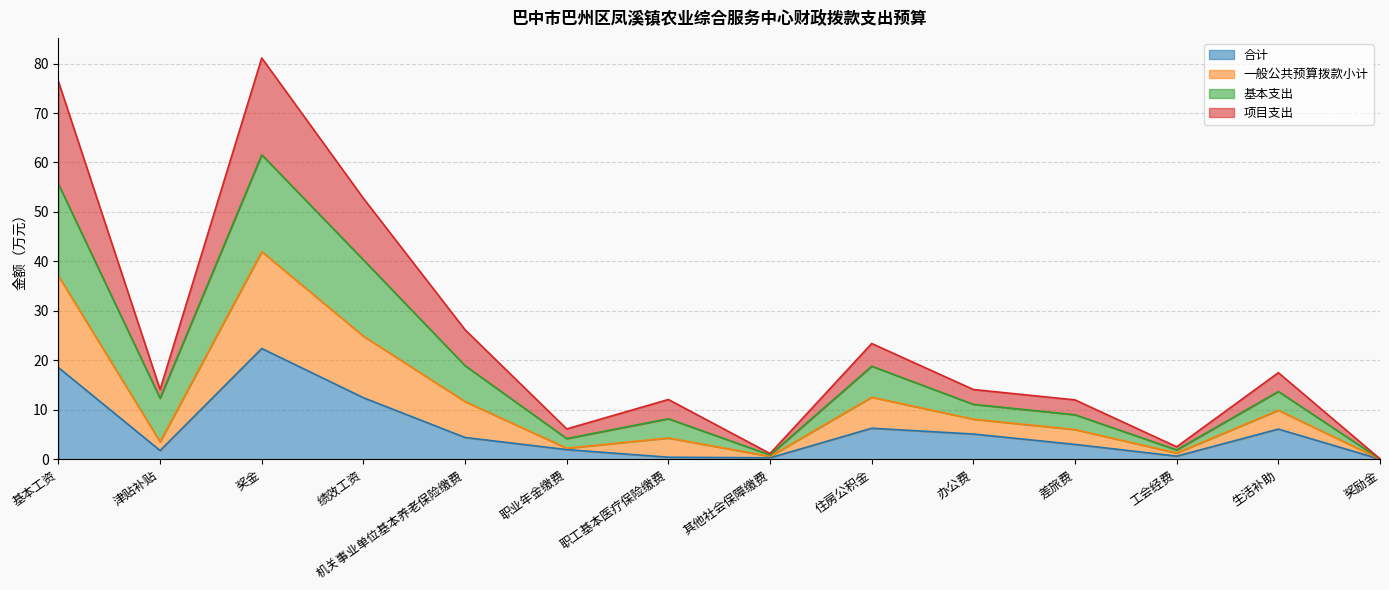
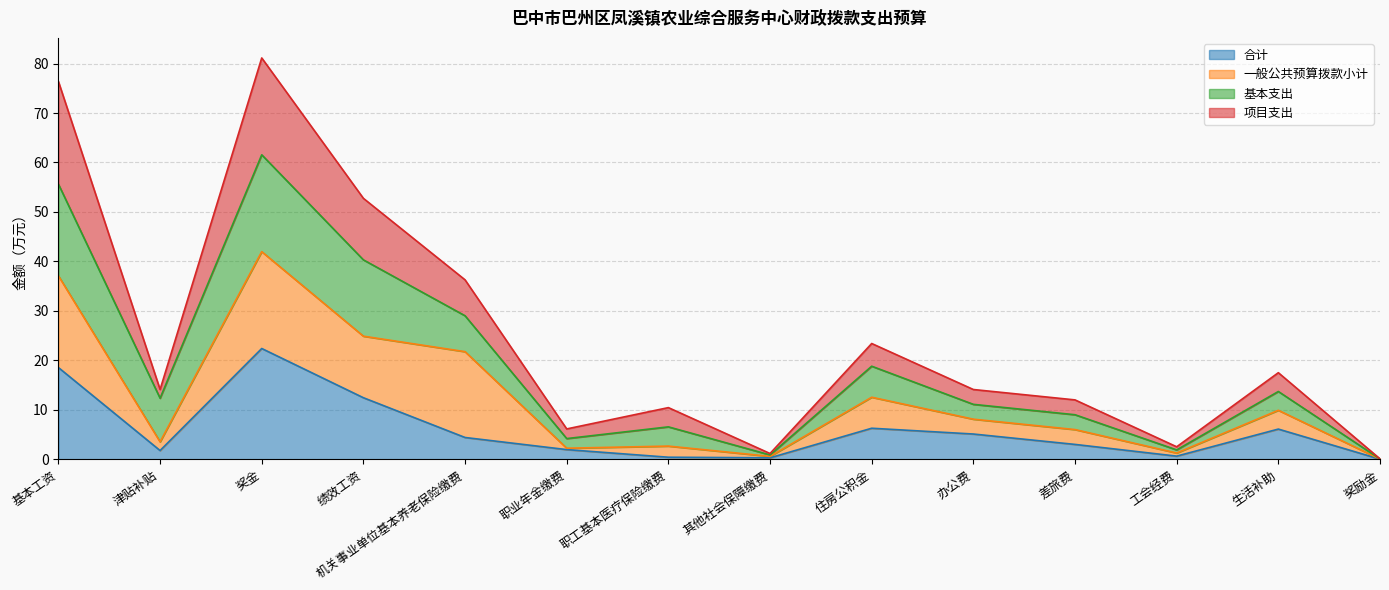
  {
    "合计": {
      "基本工资": 19,
      "津贴补贴": 2,
      "奖金": 22,
      "绩效工资": 12,
      "机关事业单位基本养老保险缴费": 4,
      "职工基本医疗保险缴费": 0,
      "住房公积金": 6,
      "办公费": 5,
      "差旅费": 3,
      "工会经费": 1,
      "生活补助": 6
    },
    "一般公共预算拨款小计": {
      "基本工资": 19,
      "津贴补贴": 2,
      "奖金": 20,
      "绩效工资": 12,
-     "机关事业单位基本养老保险缴费": 7,
-     "职工基本医疗保险缴费": 4,
+     "机关事业单位基本养老保险缴费": 17,
+     "职工基本医疗保险缴费": 2,
      "住房公积金": 6,
      "办公费": 3,
      "差旅费": 3,
      "工会经费": 1,
      "生活补助": 4
    },
    "基本支出": {
      "基本工资": 19,
      "津贴补贴": 9,
      "奖金": 20,
      "绩效工资": 15,
      "机关事业单位基本养老保险缴费": 7,
      "职业年金缴费": 2,
      "职工基本医疗保险缴费": 4,
      "住房公积金": 6,
      "办公费": 3,
      "差旅费": 3,
      "工会经费": 1,
      "生活补助": 4
    },
    "项目支出": {
      "基本工资": 21,
      "津贴补贴": 2,
      "奖金": 20,
      "绩效工资": 12,
      "机关事业单位基本养老保险缴费": 7,
      "职业年金缴费": 2,
      "职工基本医疗保险缴费": 4,
      "住房公积金": 5,
      "办公费": 3,
      "差旅费": 3,
      "工会经费": 1,
      "生活补助": 4
    }
  }
